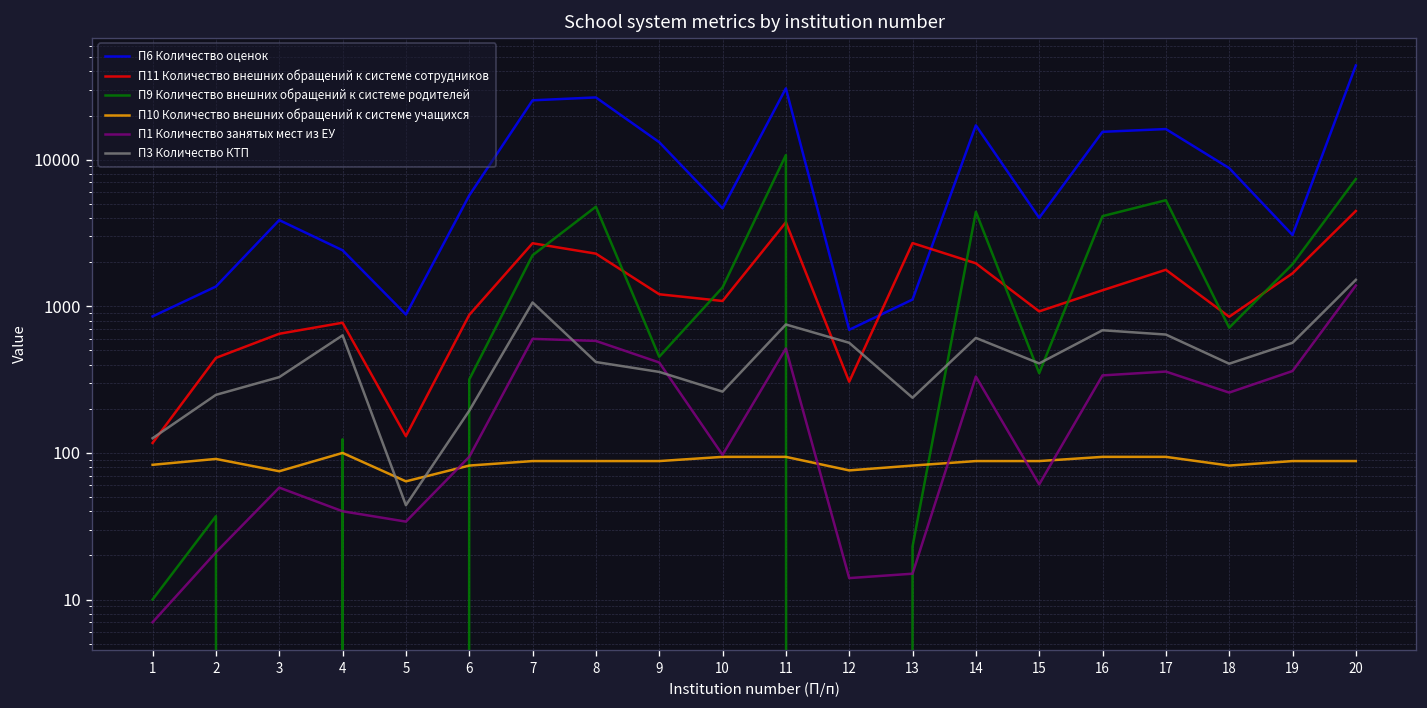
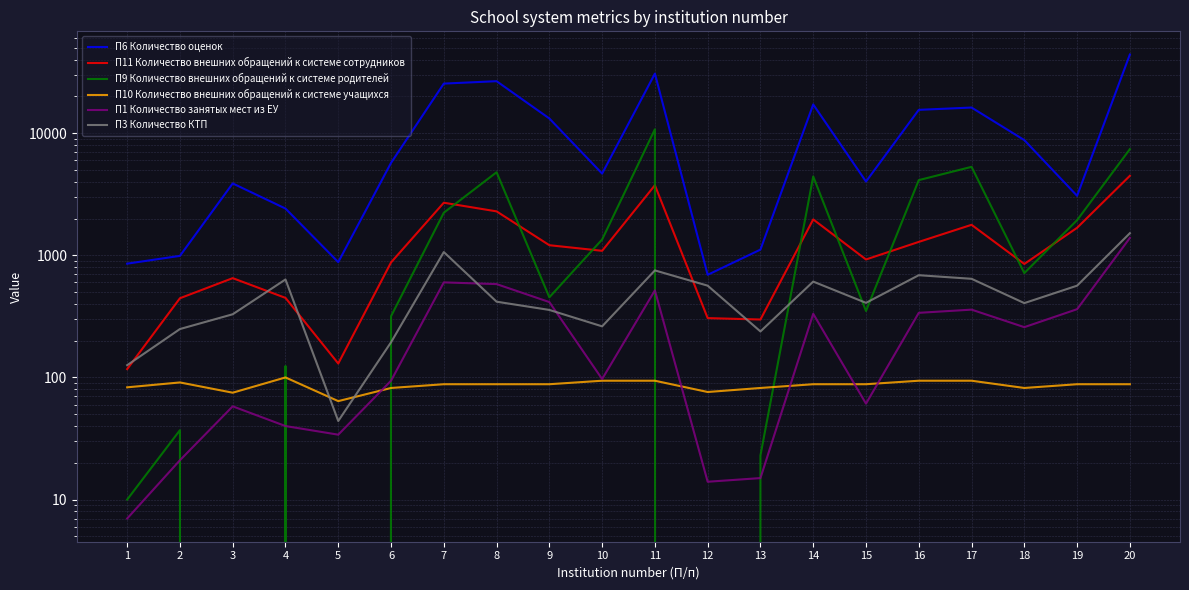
  {
    "П6 Количество оценок": {
      "1": 900,
-     "2": 1400,
+     "2": 1000,
      "3": 3900,
      "4": 2400,
      "5": 900,
      "6": 6000,
      "7": 25000,
      "8": 27000,
      "9": 13000,
      "10": 4700,
      "11": 31000,
      "12": 700,
      "13": 1100,
      "14": 17000,
      "15": 4000,
      "16": 16000,
      "17": 16000,
      "18": 9000,
      "19": 3100,
      "20": 44000
    },
    "П11 Количество внешних обращений к системе сотрудников": {
      "1": 120,
      "2": 450,
      "3": 700,
-     "4": 800,
+     "4": 450,
      "5": 130,
      "6": 900,
      "7": 2700,
      "8": 2300,
      "9": 1200,
      "10": 1100,
      "11": 3700,
      "12": 310,
-     "13": 2700,
+     "13": 300,
      "14": 2000,
      "15": 900,
      "16": 1300,
      "17": 1800,
      "18": 800,
      "19": 1700,
      "20": 4500
    },
    "П9 Количество внешних обращений к системе родителей": {
      "1": 10,
      "2": 37,
      "4": 120,
      "6": 320,
      "7": 2200,
      "8": 4800,
      "9": 450,
      "10": 1300,
      "11": 11000,
      "13": 23,
      "14": 4400,
      "15": 350,
      "16": 4100,
      "17": 5300,
      "18": 700,
      "19": 1900,
      "20": 7000
    },
    "П10 Количество внешних обращений к системе учащихся": {
      "1": 80,
      "2": 90,
      "3": 80,
      "4": 100,
      "5": 60,
      "6": 80,
      "7": 90,
      "8": 90,
      "9": 90,
      "11": 90,
      "12": 80,
      "13": 80,
      "14": 90,
      "15": 90,
      "16": 90,
      "17": 90,
      "18": 80,
      "19": 90,
      "20": 90
    },
    "П1 Количество занятых мест из ЕУ": {
      "1": 7,
      "2": 21,
      "3": 60,
      "4": 40,
      "5": 34,
      "6": 90,
      "7": 600,
      "8": 600,
      "9": 410,
      "11": 520,
      "12": 14,
      "13": 15,
      "14": 330,
      "15": 60,
      "16": 340,
      "17": 360,
      "18": 260,
      "19": 360,
      "20": 1400
    },
    "П3 Количество КТП": {
      "1": 130,
      "2": 250,
      "3": 330,
      "4": 600,
      "5": 44,
      "6": 190,
      "7": 1100,
      "8": 420,
      "9": 360,
      "10": 260,
      "11": 800,
      "12": 600,
      "13": 240,
      "14": 600,
      "15": 410,
      "16": 700,
      "17": 600,
      "18": 410,
      "19": 600,
      "20": 1500
    }
  }
